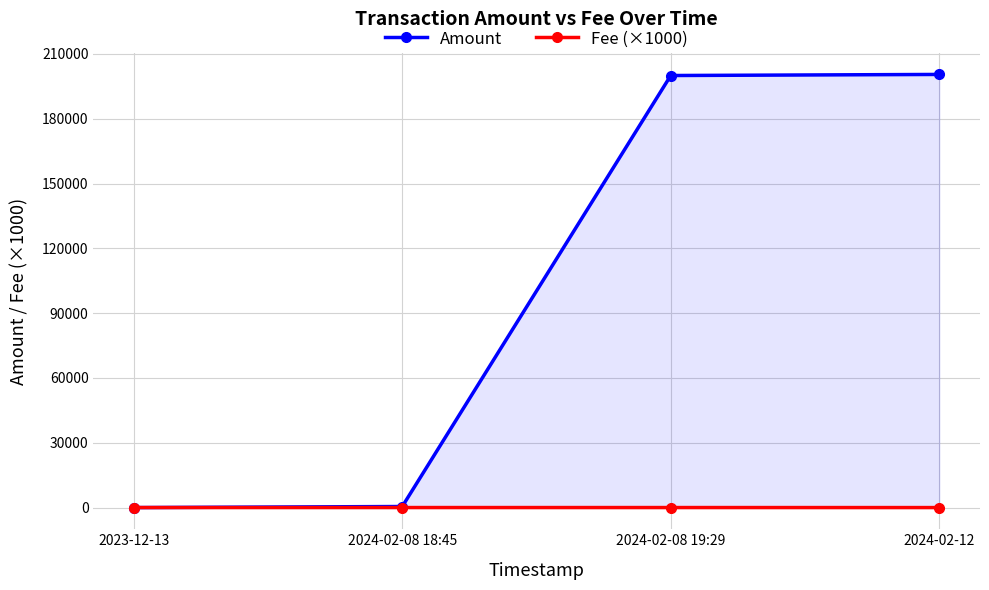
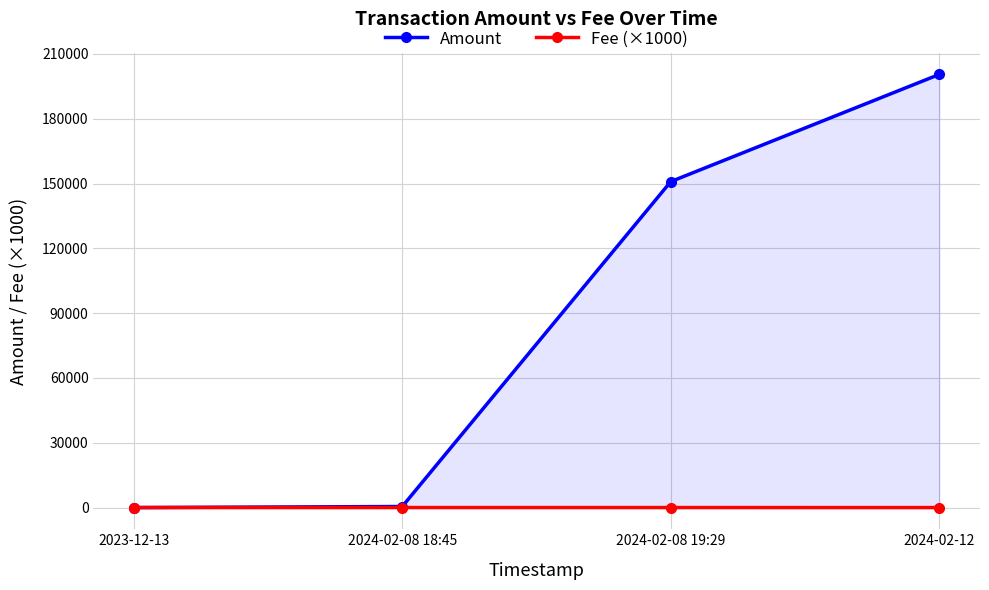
  {
    "Amount": {
-     "2024-02-08 19:29": 200000,
+     "2024-02-08 19:29": 151000,
      "2024-02-12": 201000
    },
    "Fee (×1000)": {
      "2024-02-08 19:29": 0,
      "2024-02-12": 0
    }
  }
